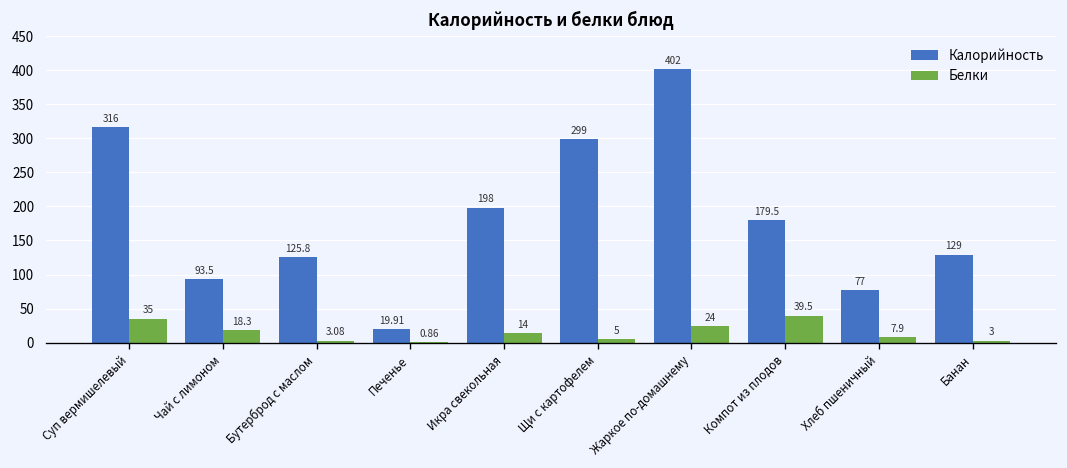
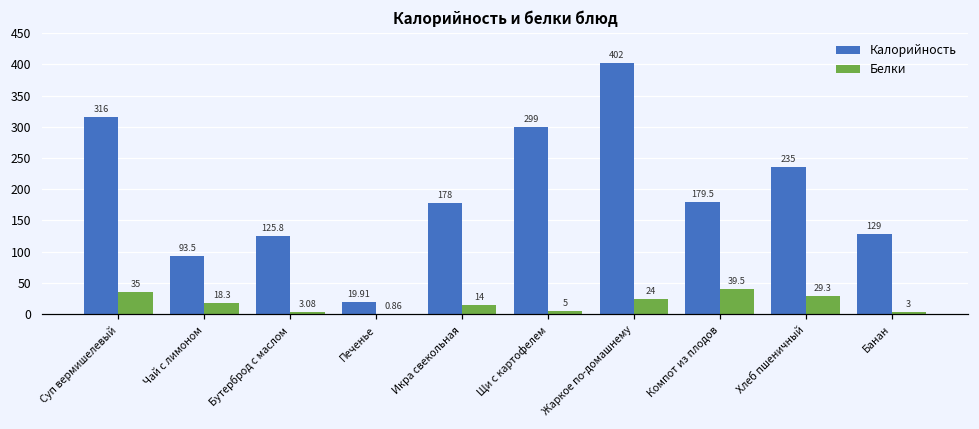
  {
    "Калорийность": {
      "Суп вермишелевый": 316,
      "Чай с лимоном": 93.5,
      "Бутерброд с маслом": 125.8,
      "Печенье": 19.91,
-     "Икра свекольная": 198,
+     "Икра свекольная": 178,
      "Щи с картофелем": 299,
      "Жаркое по-домашнему": 402,
      "Компот из плодов": 179.5,
-     "Хлеб пшеничный": 77,
+     "Хлеб пшеничный": 235,
      "Банан": 129
    },
    "Белки": {
      "Суп вермишелевый": 35,
      "Чай с лимоном": 18.3,
      "Бутерброд с маслом": 3.08,
      "Печенье": 0.86,
      "Икра свекольная": 14,
      "Щи с картофелем": 5,
      "Жаркое по-домашнему": 24,
      "Компот из плодов": 39.5,
-     "Хлеб пшеничный": 7.9,
+     "Хлеб пшеничный": 29.3,
      "Банан": 3
    }
  }
